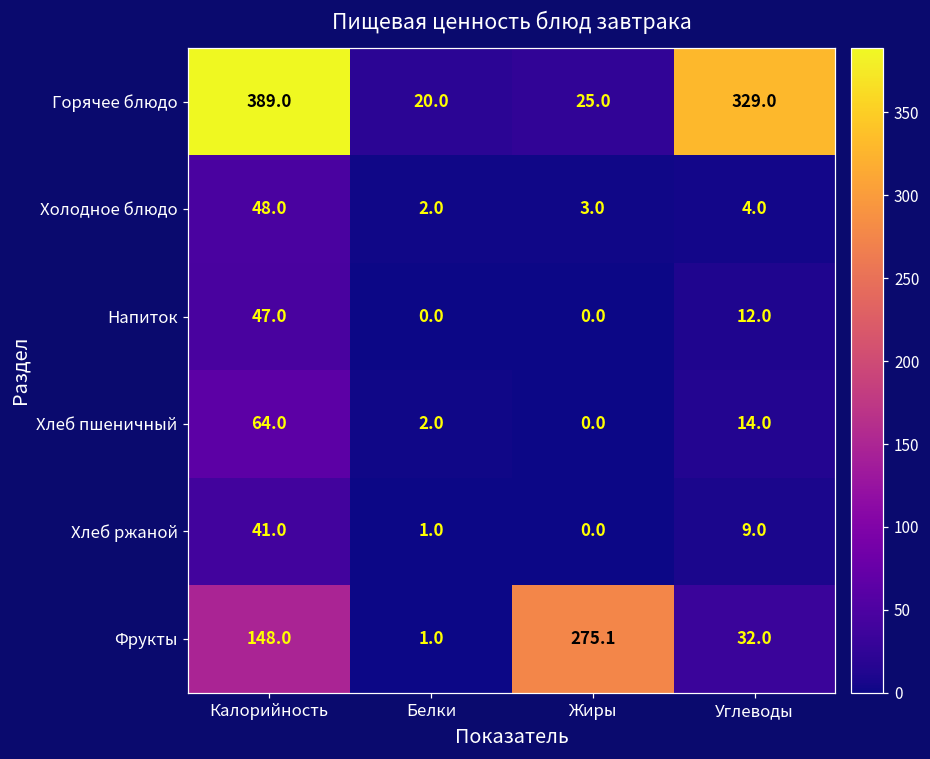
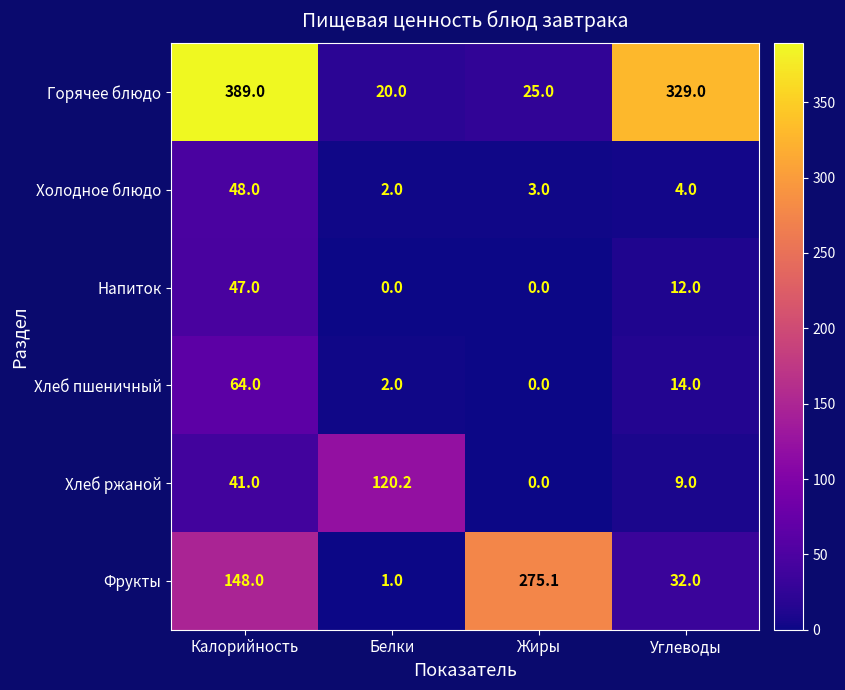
  {
    "Горячее блюдо": {
      "Калорийность": 389.0,
      "Белки": 20.0,
      "Жиры": 25.0,
      "Углеводы": 329.0
    },
    "Холодное блюдо": {
      "Калорийность": 48.0,
      "Белки": 2.0,
      "Жиры": 3.0,
      "Углеводы": 4.0
    },
    "Напиток": {
      "Калорийность": 47.0,
      "Белки": 0.0,
      "Жиры": 0.0,
      "Углеводы": 12.0
    },
    "Хлеб пшеничный": {
      "Калорийность": 64.0,
      "Белки": 2.0,
      "Жиры": 0.0,
      "Углеводы": 14.0
    },
    "Хлеб ржаной": {
      "Калорийность": 41.0,
-     "Белки": 1.0,
+     "Белки": 120.2,
      "Жиры": 0.0,
      "Углеводы": 9.0
    },
    "Фрукты": {
      "Калорийность": 148.0,
      "Белки": 1.0,
      "Жиры": 275.1,
      "Углеводы": 32.0
    }
  }
